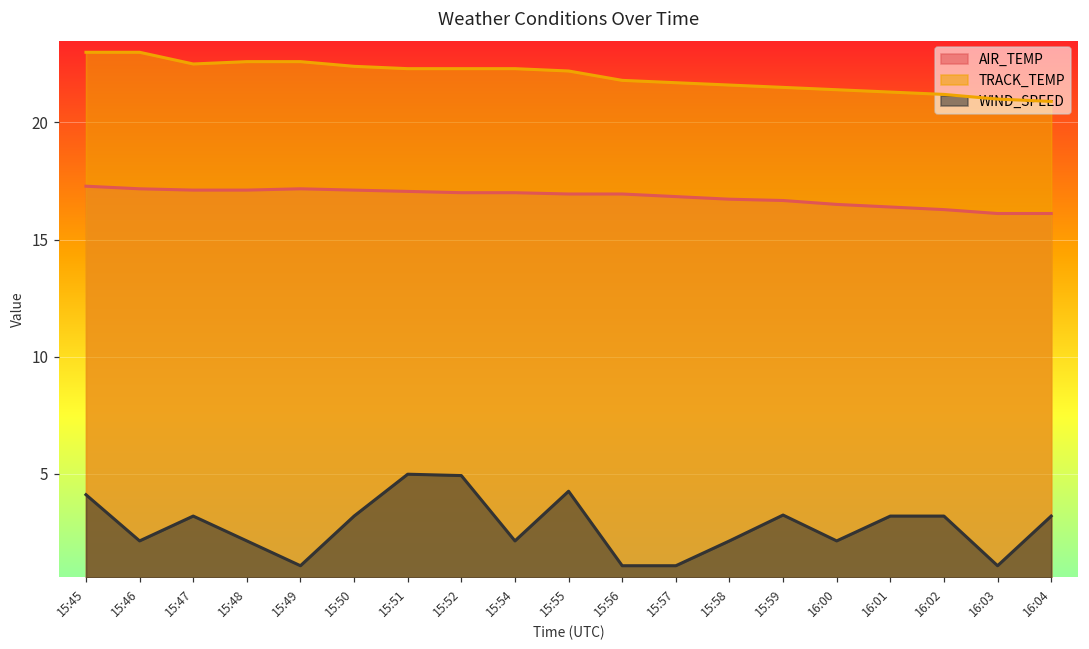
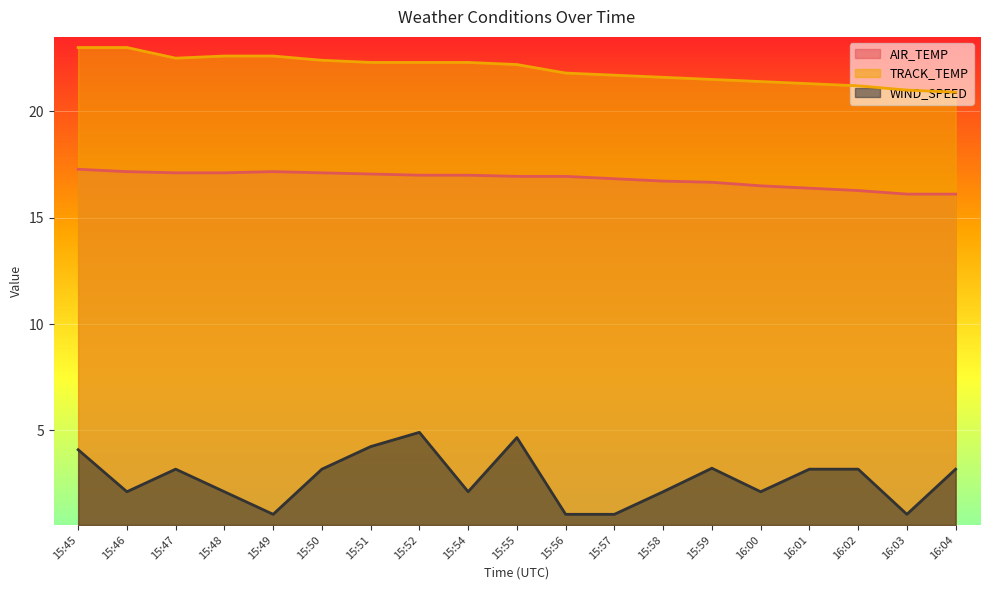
  {
    "AIR_TEMP": {
      "15:45": 17.3,
      "15:46": 17.2,
      "15:47": 17.1,
      "15:48": 17.1,
      "15:49": 17.2,
      "15:50": 17.1,
      "15:51": 17.1,
      "15:52": 17.0,
      "15:54": 17.0,
      "15:55": 16.9,
      "15:56": 16.9,
      "15:57": 16.8,
      "15:58": 16.7,
      "15:59": 16.7,
      "16:00": 16.5,
      "16:01": 16.4,
      "16:02": 16.3,
      "16:03": 16.1,
      "16:04": 16.1
    },
    "TRACK_TEMP": {
      "15:45": 23.0,
      "15:46": 23.0,
      "15:47": 22.5,
      "15:48": 22.6,
      "15:49": 22.6,
      "15:50": 22.4,
      "15:51": 22.3,
      "15:52": 22.3,
      "15:54": 22.3,
      "15:55": 22.2,
      "15:56": 21.8,
      "15:57": 21.7,
      "15:58": 21.6,
      "15:59": 21.5,
      "16:00": 21.4,
      "16:01": 21.3
    },
    "WIND_SPEED": {
      "15:45": 4.1,
      "15:46": 2.1,
      "15:47": 3.2,
      "15:48": 2.1,
      "15:49": 1.1,
      "15:50": 3.2,
-     "15:51": 5.0,
+     "15:51": 4.2,
      "15:52": 4.9,
      "15:54": 2.1,
-     "15:55": 4.2,
+     "15:55": 4.7,
      "15:56": 1.1,
      "15:57": 1.1,
      "15:58": 2.1,
      "15:59": 3.2,
      "16:00": 2.1,
      "16:01": 3.2,
      "16:02": 3.2,
      "16:03": 1.1,
      "16:04": 3.2
    }
  }
